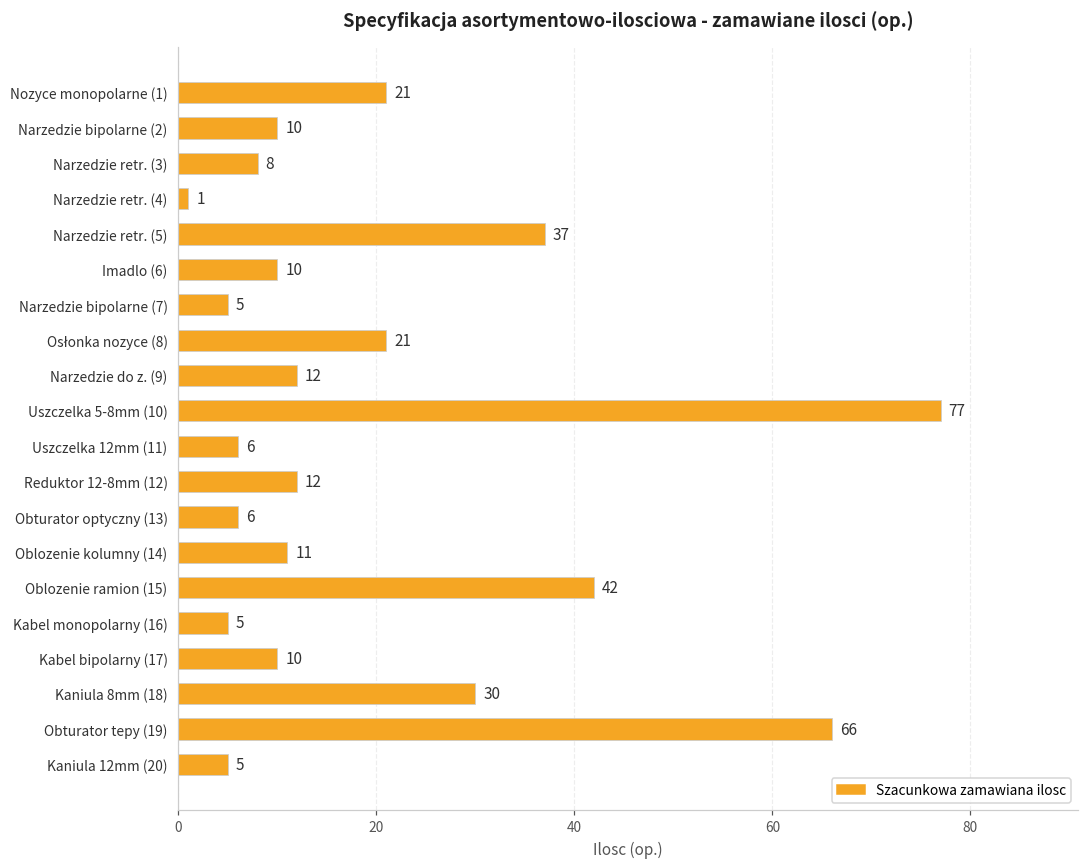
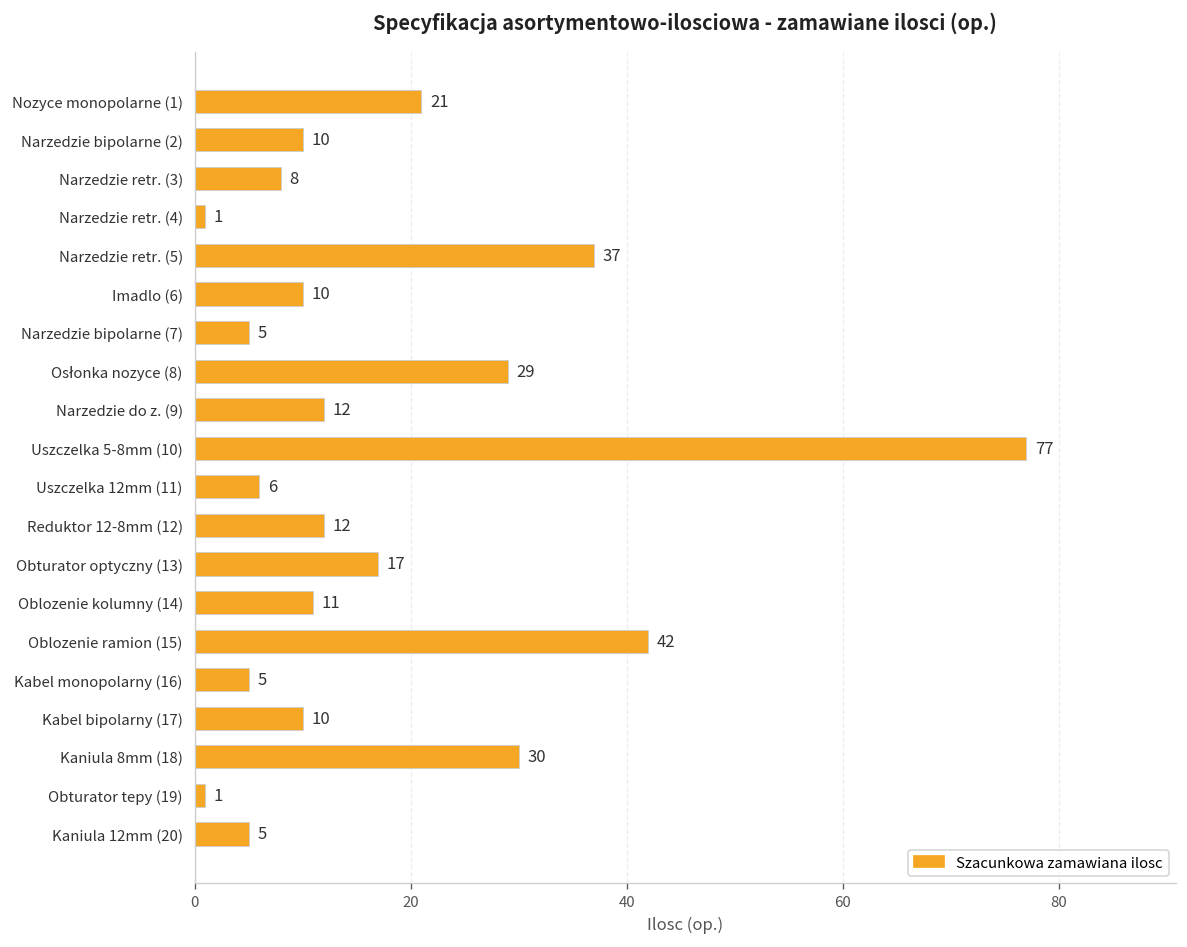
  {
    "Nozyce monopolarne (1)": 21,
    "Narzedzie bipolarne (2)": 10,
    "Narzedzie retr. (3)": 8,
    "Narzedzie retr. (4)": 1,
    "Narzedzie retr. (5)": 37,
    "Imadlo (6)": 10,
    "Narzedzie bipolarne (7)": 5,
-   "Osłonka nozyce (8)": 21,
+   "Osłonka nozyce (8)": 29,
    "Narzedzie do z. (9)": 12,
    "Uszczelka 5-8mm (10)": 77,
    "Uszczelka 12mm (11)": 6,
    "Reduktor 12-8mm (12)": 12,
-   "Obturator optyczny (13)": 6,
+   "Obturator optyczny (13)": 17,
    "Oblozenie kolumny (14)": 11,
    "Oblozenie ramion (15)": 42,
    "Kabel monopolarny (16)": 5,
    "Kabel bipolarny (17)": 10,
    "Kaniula 8mm (18)": 30,
-   "Obturator tepy (19)": 66,
+   "Obturator tepy (19)": 1,
    "Kaniula 12mm (20)": 5
  }
